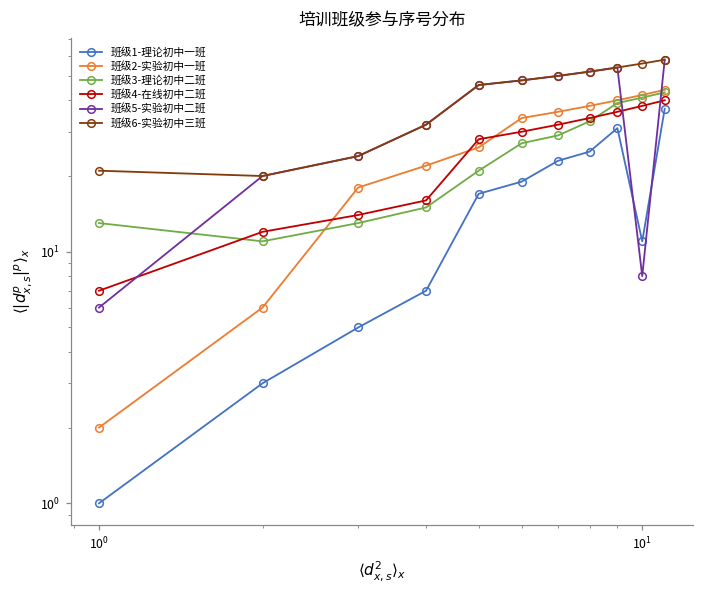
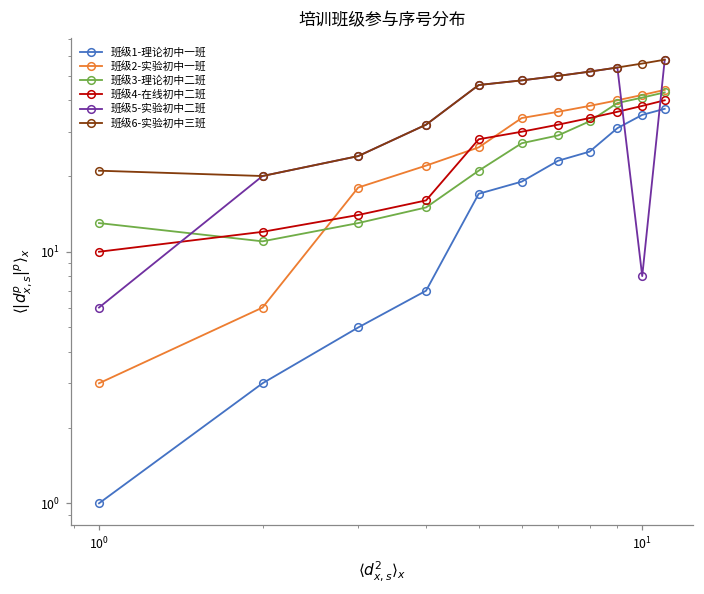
  {
    "班级1-理论初中一班": {
      "10^0": 1,
-     "10^1": 11
+     "10^1": 35
    },
    "班级2-实验初中一班": {
-     "10^0": 2
+     "10^0": 3
    },
    "班级3-理论初中二班": {
      "10^0": 13
    },
    "班级4-在线初中二班": {
-     "10^0": 7,
+     "10^0": 10,
      "10^1": 38
    },
    "班级5-实验初中二班": {
      "10^0": 6,
      "10^1": 8
    },
    "班级6-实验初中三班": {
      "10^0": 21,
      "10^1": 56
    }
  }
